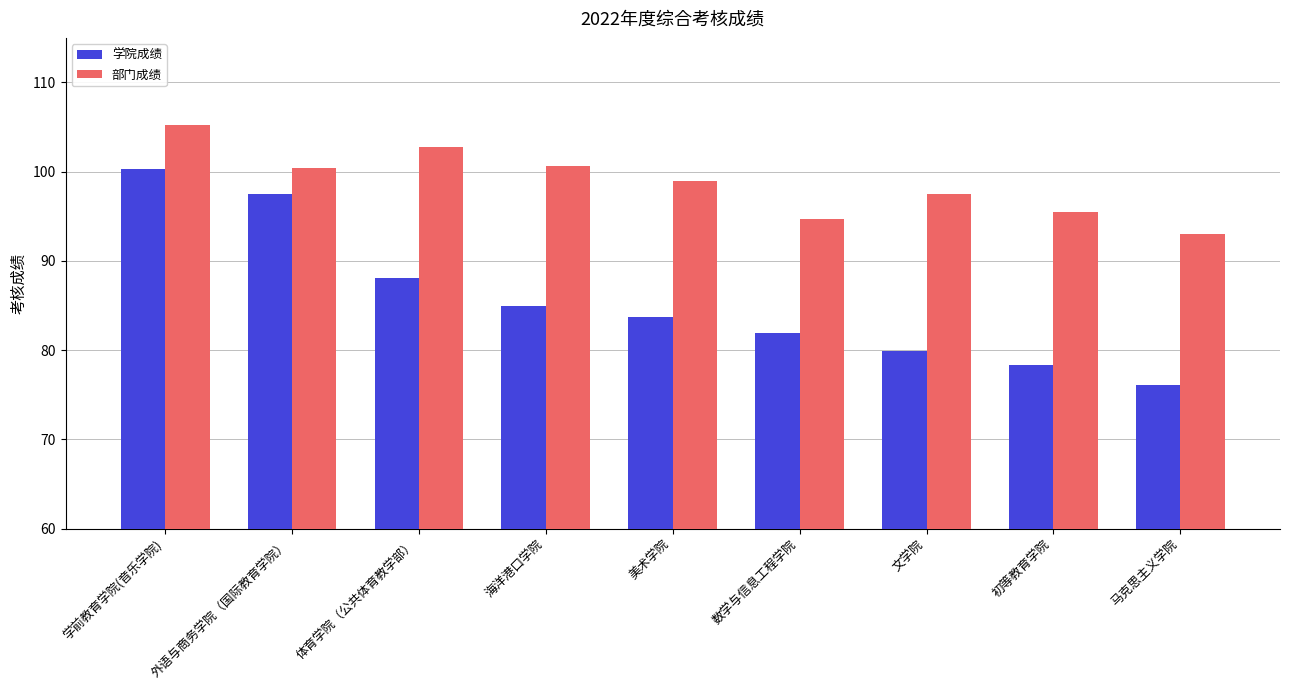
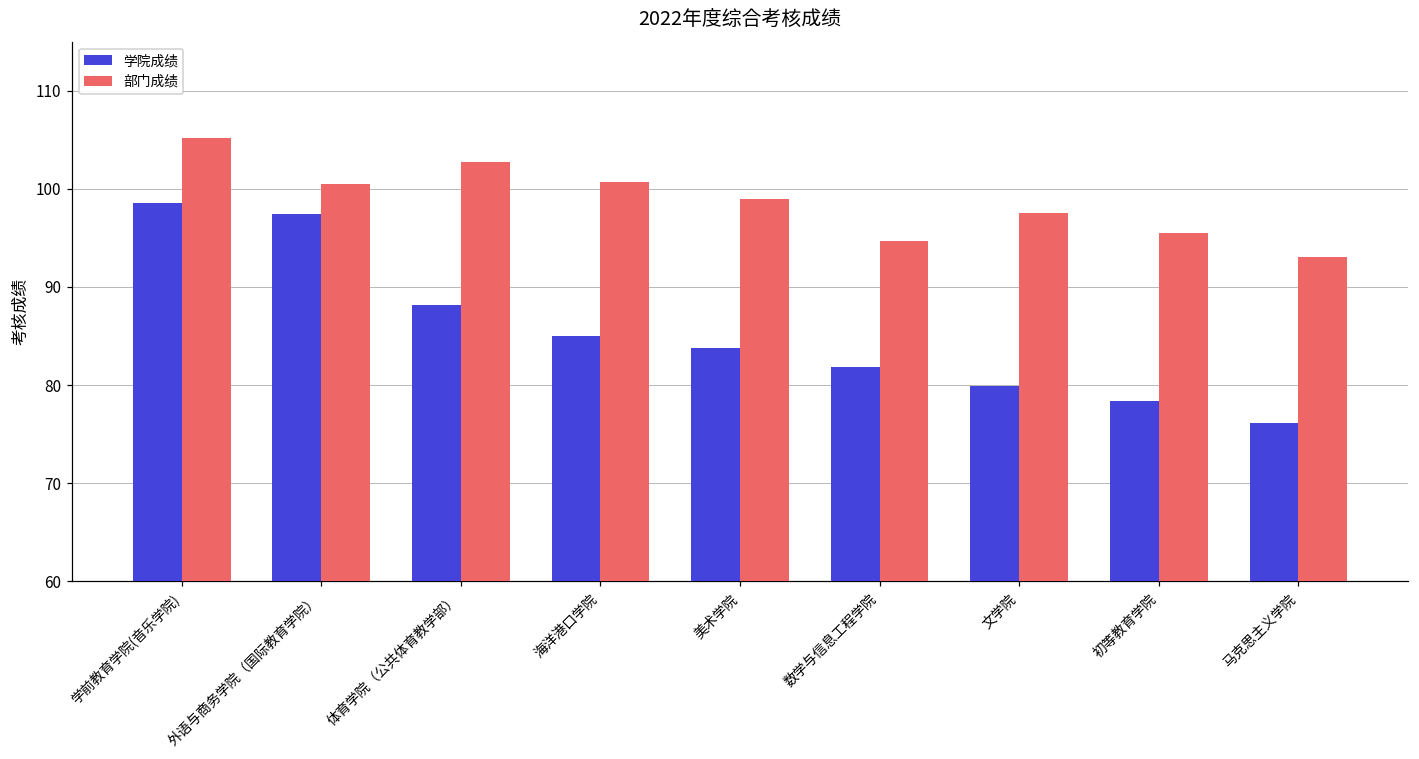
  {
    "学院成绩": {
-     "学前教育学院(音乐学院)": 100,
+     "学前教育学院(音乐学院)": 99,
      "外语与商务学院（国际教育学院）": 97,
      "体育学院（公共体育教学部）": 88,
      "海洋港口学院": 85,
      "美术学院": 84,
      "数学与信息工程学院": 82,
      "文学院": 80,
      "初等教育学院": 78,
      "马克思主义学院": 76
    },
    "部门成绩": {
      "学前教育学院(音乐学院)": 105,
      "外语与商务学院（国际教育学院）": 100,
      "体育学院（公共体育教学部）": 103,
      "海洋港口学院": 101,
      "美术学院": 99,
      "数学与信息工程学院": 95,
      "文学院": 98,
      "初等教育学院": 95,
      "马克思主义学院": 93
    }
  }
